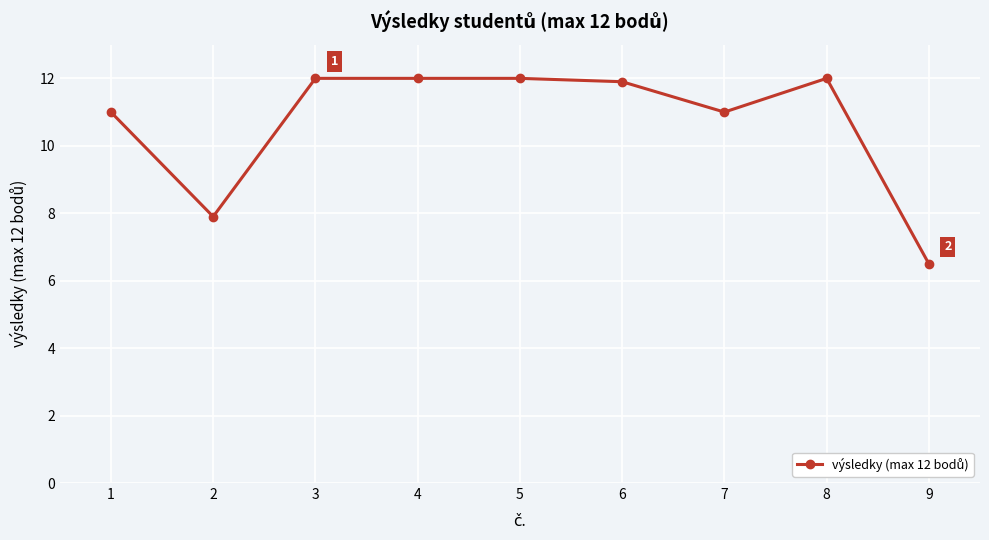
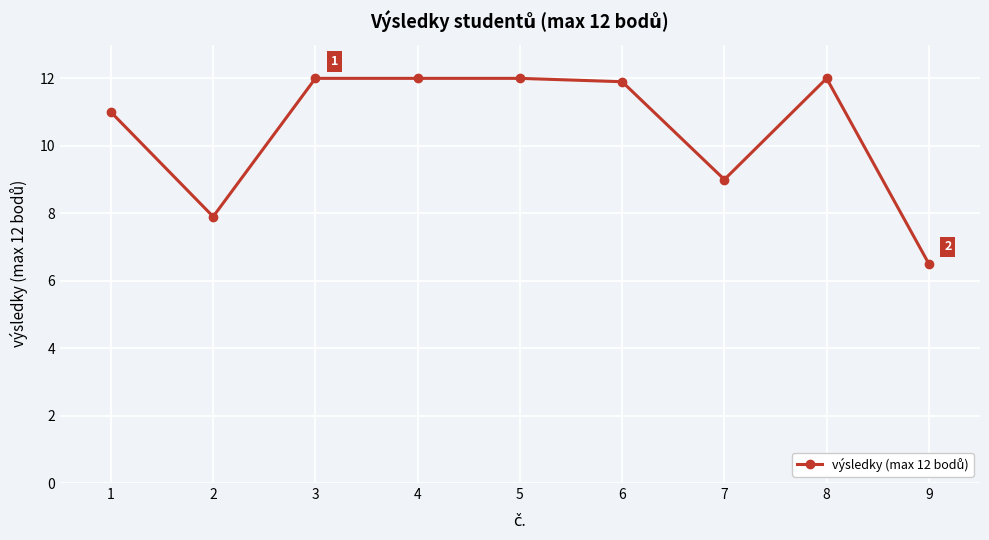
  {
    "1": 11,
    "2": 7.9,
    "4": 12,
    "5": 12,
    "6": 11.9,
-   "7": 11,
+   "7": 9,
    "8": 12
  }
